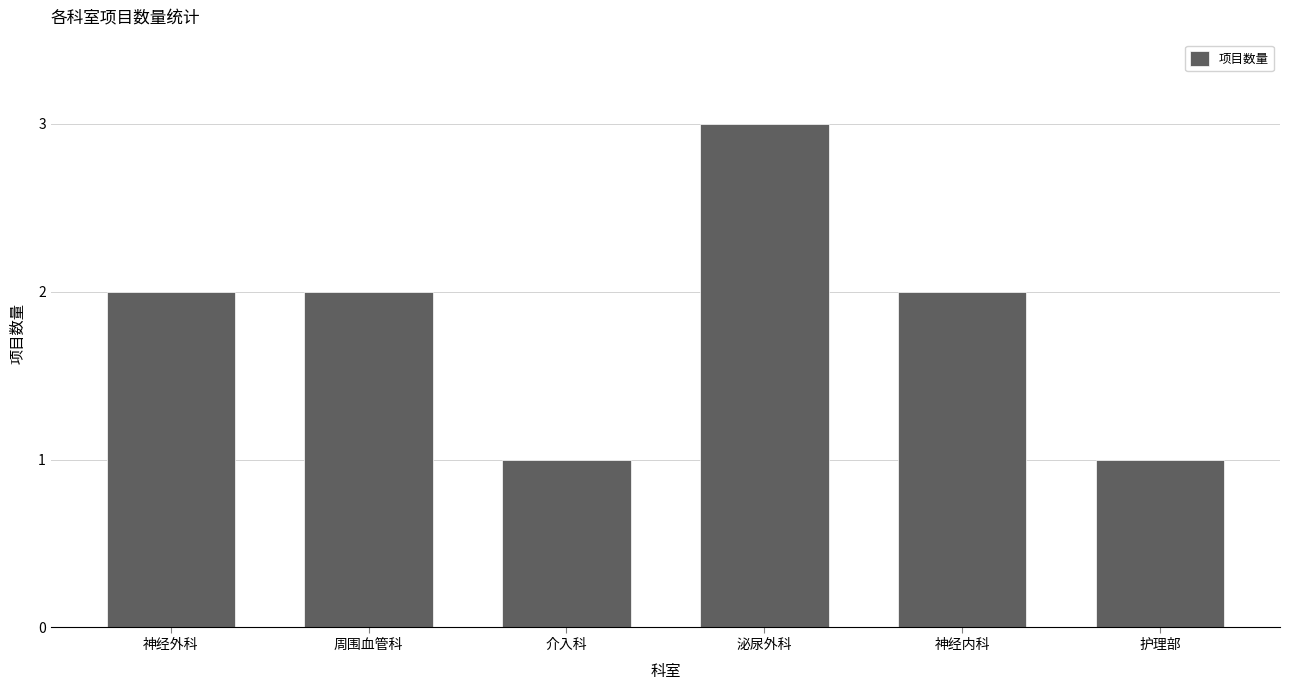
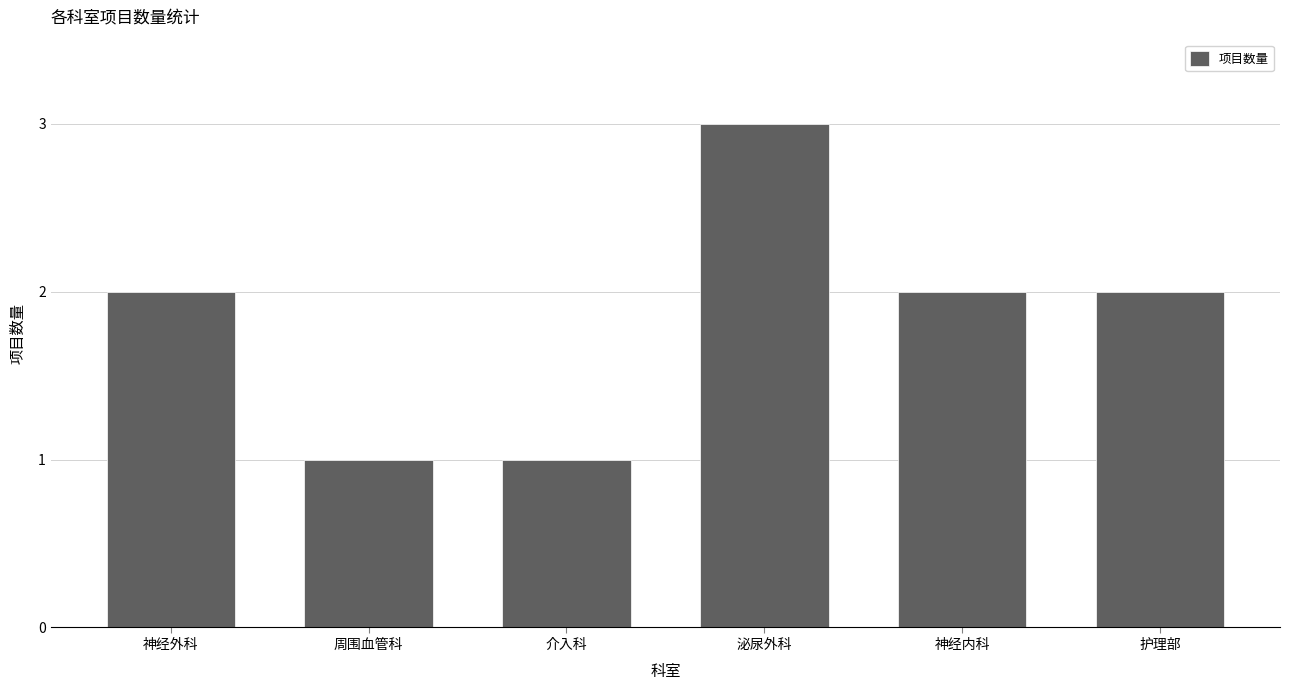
  {
    "神经外科": 2,
-   "周围血管科": 2,
+   "周围血管科": 1,
    "介入科": 1,
    "泌尿外科": 3,
    "神经内科": 2,
-   "护理部": 1
+   "护理部": 2
  }
